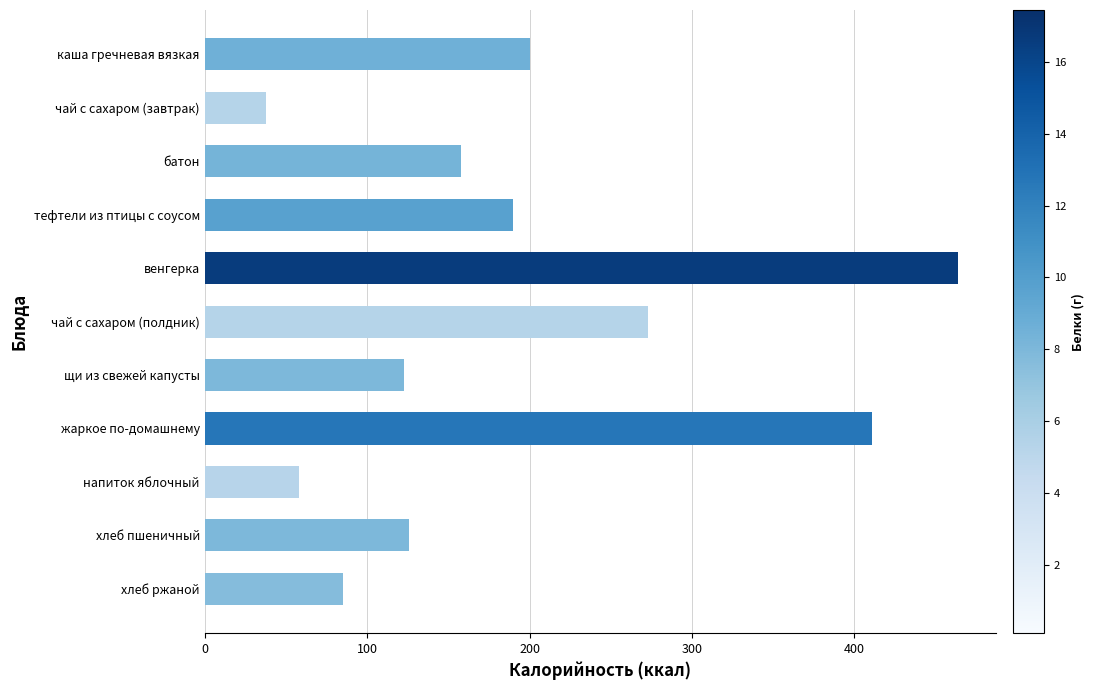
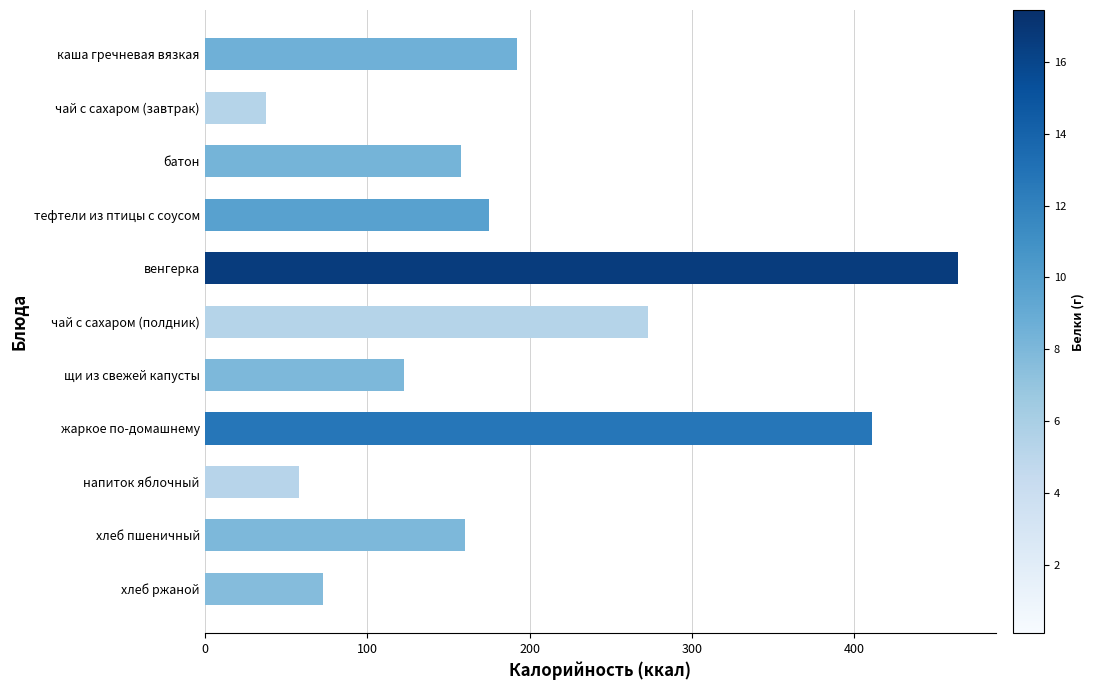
  {
-   "каша гречневая вязкая": 200,
+   "каша гречневая вязкая": 192,
    "чай с сахаром (завтрак)": 38,
    "батон": 158,
-   "тефтели из птицы с соусом": 190,
+   "тефтели из птицы с соусом": 175,
    "венгерка": 464,
    "чай с сахаром (полдник)": 273,
    "щи из свежей капусты": 123,
    "жаркое по-домашнему": 411,
    "напиток яблочный": 58,
-   "хлеб пшеничный": 126,
-   "хлеб ржаной": 85
+   "хлеб пшеничный": 160,
+   "хлеб ржаной": 73
  }
